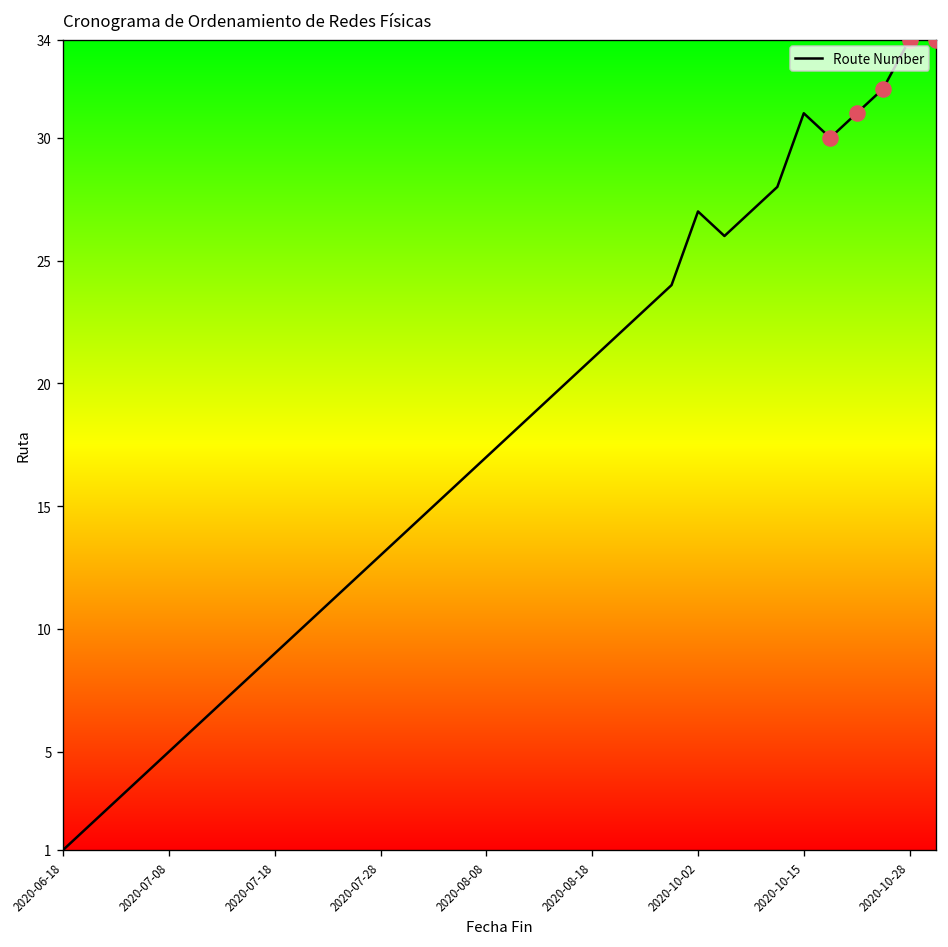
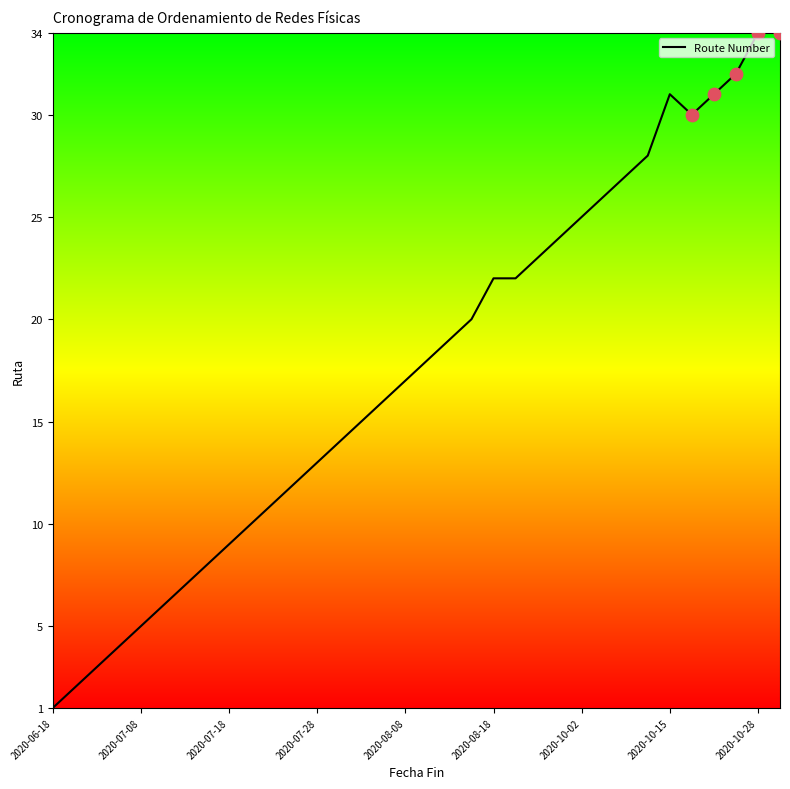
  {
    "Route Number": {
      "2020-06-18": 1,
      "2020-07-08": 5,
      "2020-07-18": 9,
      "2020-07-28": 13,
      "2020-08-08": 17,
-     "2020-08-18": 21,
-     "2020-10-02": 27,
+     "2020-08-18": 22,
+     "2020-10-02": 25,
      "2020-10-15": 31
    }
  }
